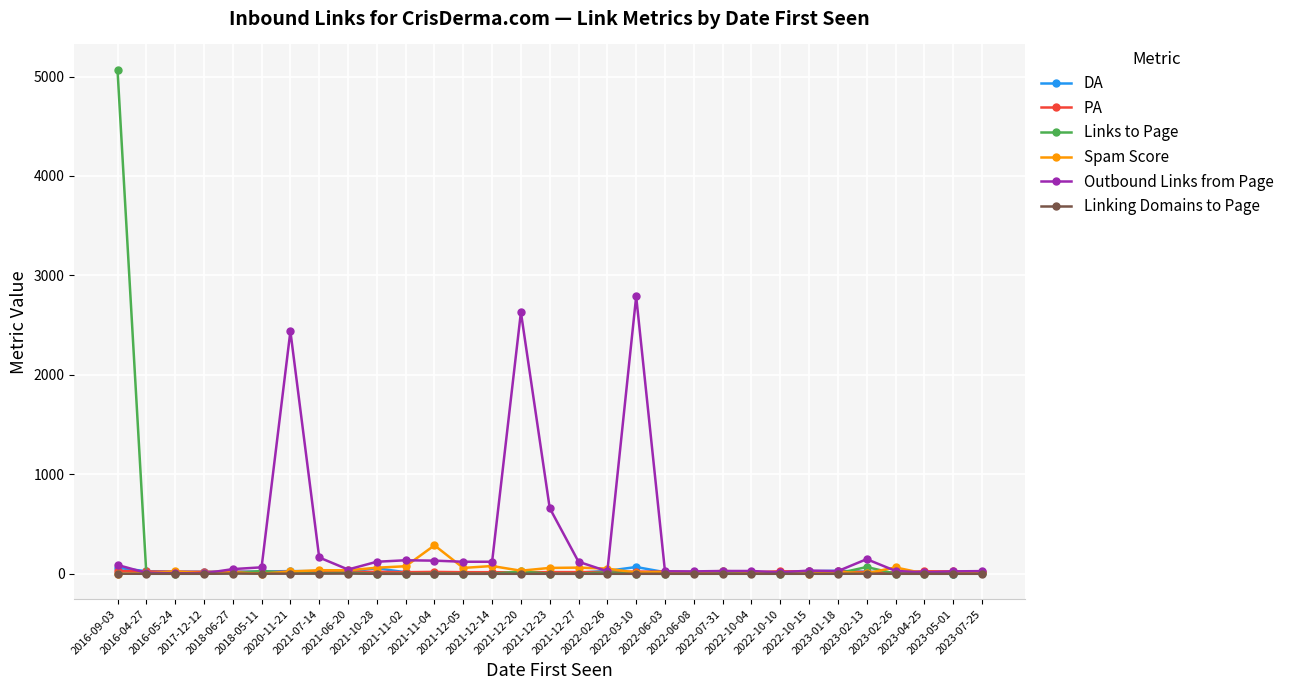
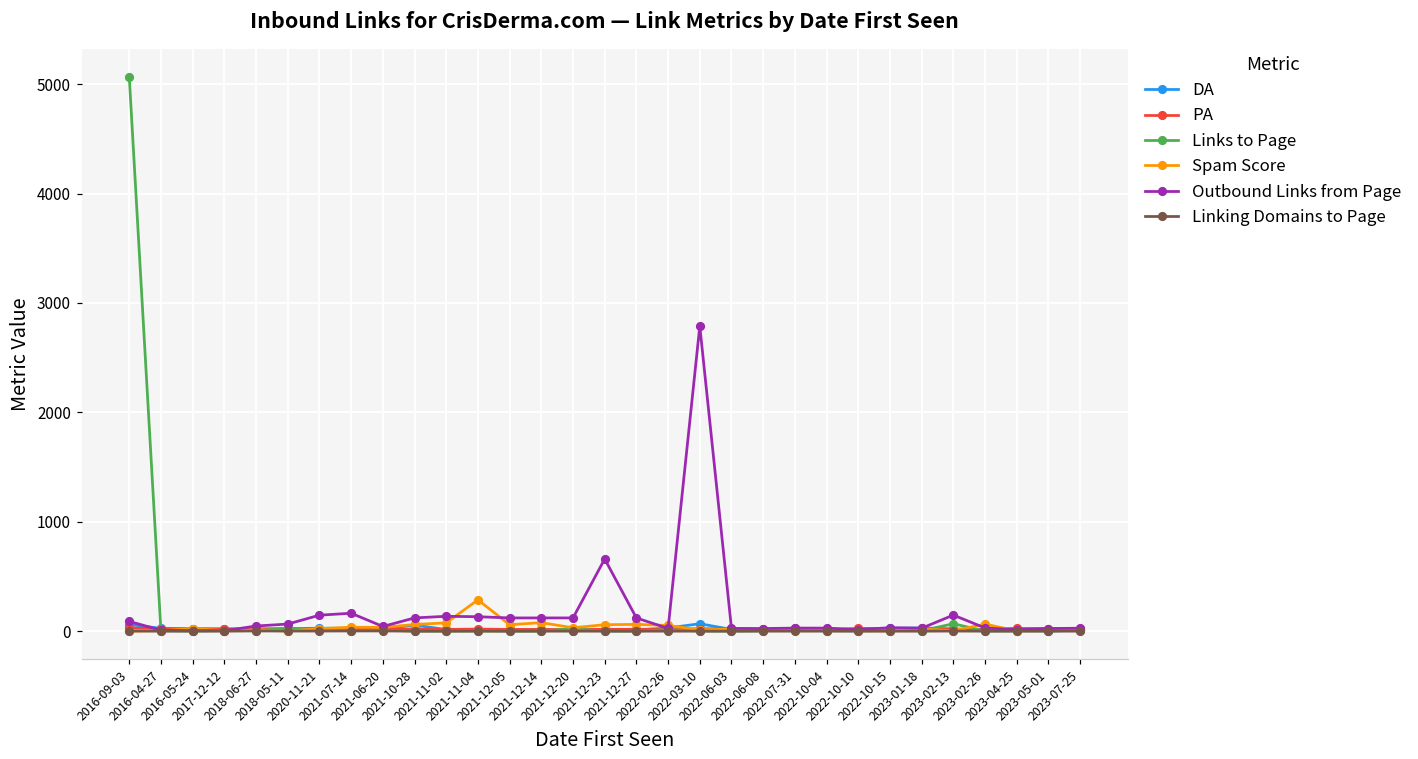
  {
    "DA": {
      "2016-09-03": 100,
      "2022-03-10": 100
    },
    "PA": {
      "2016-09-03": 0
    },
    "Links to Page": {
      "2016-09-03": 5100,
      "2023-02-13": 100
    },
    "Spam Score": {
      "2021-11-02": 100,
      "2021-11-04": 300,
      "2021-12-05": 100,
      "2021-12-14": 100,
      "2021-12-23": 100,
      "2021-12-27": 100,
      "2023-02-26": 100
    },
    "Outbound Links from Page": {
      "2016-09-03": 100,
      "2018-06-27": 0,
      "2018-05-11": 100,
-     "2020-11-21": 2400,
+     "2020-11-21": 100,
      "2021-07-14": 200,
      "2021-10-28": 100,
      "2021-11-02": 100,
      "2021-11-04": 100,
      "2021-12-05": 100,
      "2021-12-14": 100,
-     "2021-12-20": 2600,
+     "2021-12-20": 100,
      "2021-12-23": 700,
      "2021-12-27": 100,
      "2022-03-10": 2800,
      "2023-02-13": 100
    }
  }
